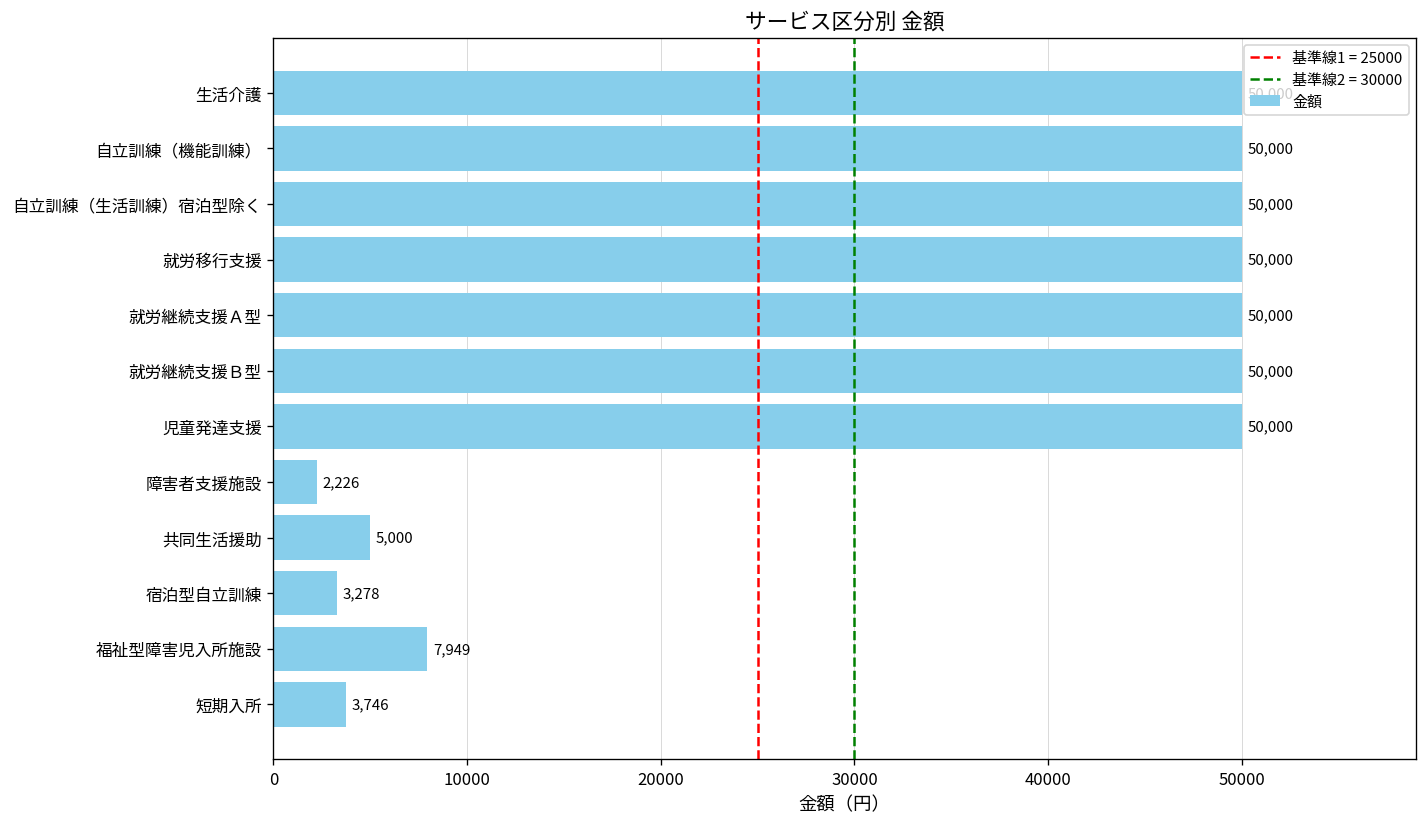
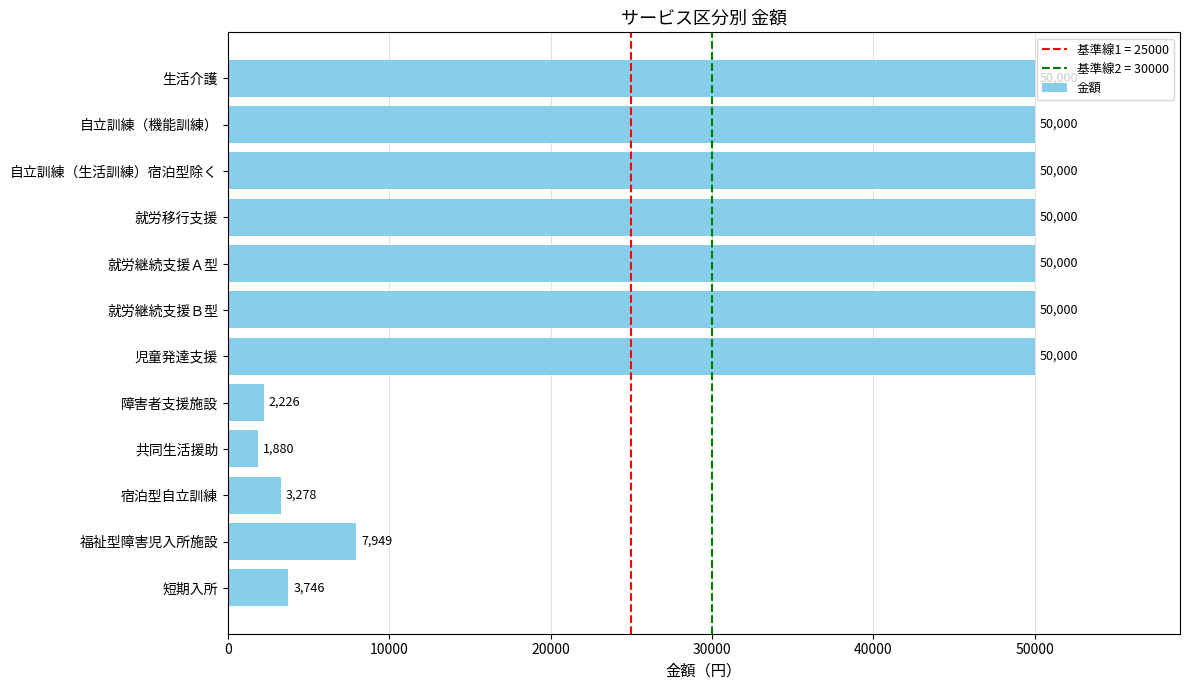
  {
    "自立訓練（機能訓練）": "50,000",
    "自立訓練（生活訓練）宿泊型除く": "50,000",
    "就労移行支援": "50,000",
    "就労継続支援Ａ型": "50,000",
    "就労継続支援Ｂ型": "50,000",
    "児童発達支援": "50,000",
    "障害者支援施設": "2,226",
-   "共同生活援助": "5,000",
+   "共同生活援助": "1,880",
    "宿泊型自立訓練": "3,278",
    "福祉型障害児入所施設": "7,949",
    "短期入所": "3,746"
  }
